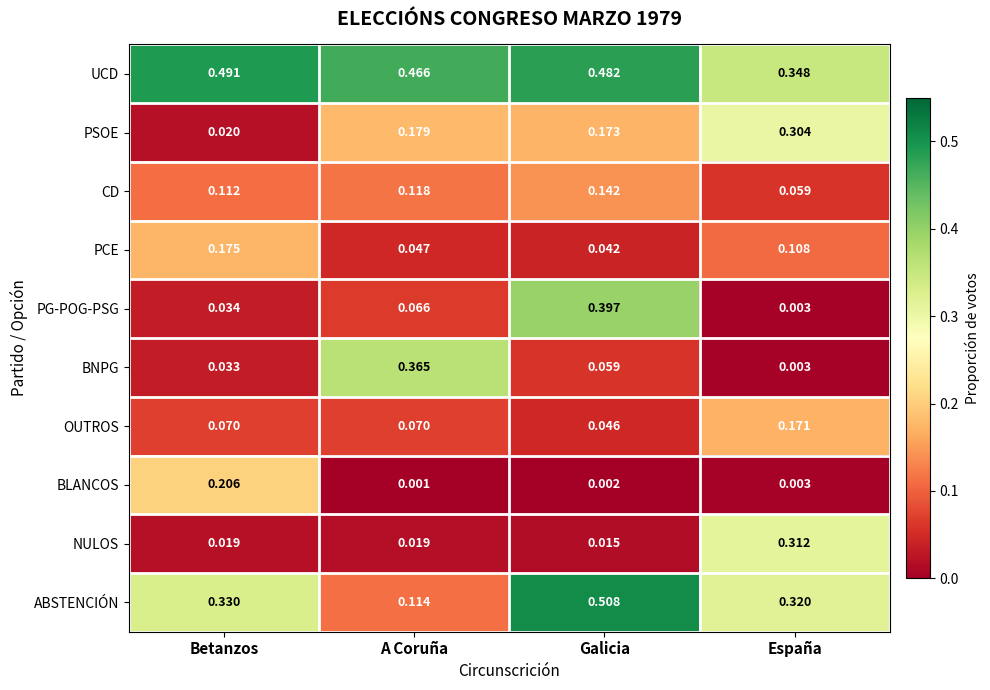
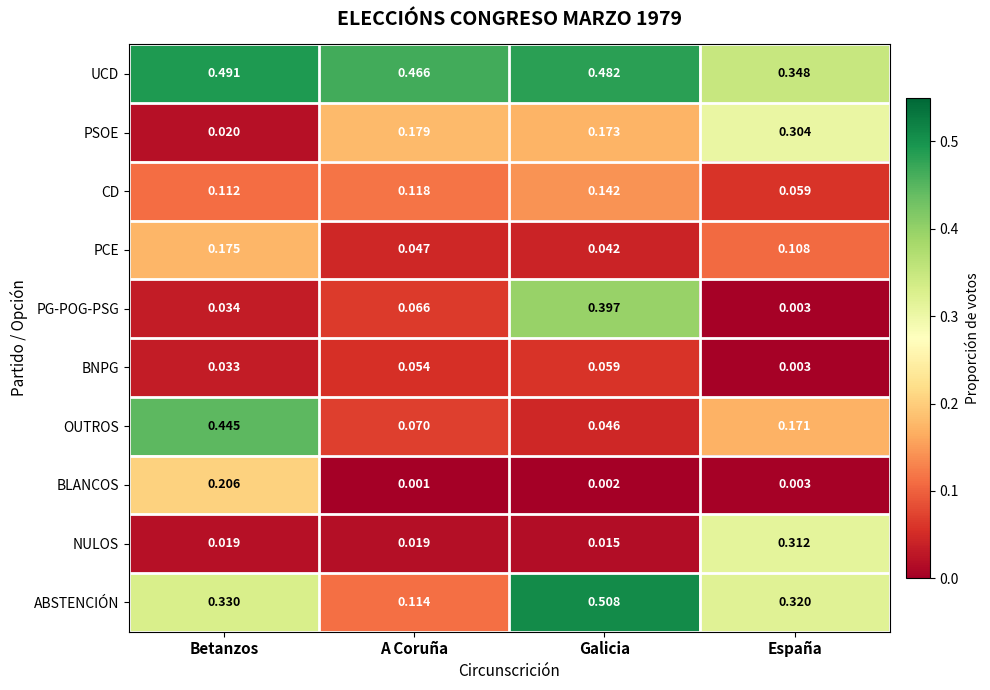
  {
    "UCD": {
      "Betanzos": 0.491,
      "A Coruña": 0.466,
      "Galicia": 0.482,
      "España": 0.348
    },
    "PSOE": {
      "Betanzos": 0.020,
      "A Coruña": 0.179,
      "Galicia": 0.173,
      "España": 0.304
    },
    "CD": {
      "Betanzos": 0.112,
      "A Coruña": 0.118,
      "Galicia": 0.142,
      "España": 0.059
    },
    "PCE": {
      "Betanzos": 0.175,
      "A Coruña": 0.047,
      "Galicia": 0.042,
      "España": 0.108
    },
    "PG-POG-PSG": {
      "Betanzos": 0.034,
      "A Coruña": 0.066,
      "Galicia": 0.397,
      "España": 0.003
    },
    "BNPG": {
      "Betanzos": 0.033,
-     "A Coruña": 0.365,
+     "A Coruña": 0.054,
      "Galicia": 0.059,
      "España": 0.003
    },
    "OUTROS": {
-     "Betanzos": 0.070,
+     "Betanzos": 0.445,
      "A Coruña": 0.070,
      "Galicia": 0.046,
      "España": 0.171
    },
    "BLANCOS": {
      "Betanzos": 0.206,
      "A Coruña": 0.001,
      "Galicia": 0.002,
      "España": 0.003
    },
    "NULOS": {
      "Betanzos": 0.019,
      "A Coruña": 0.019,
      "Galicia": 0.015,
      "España": 0.312
    },
    "ABSTENCIÓN": {
      "Betanzos": 0.330,
      "A Coruña": 0.114,
      "Galicia": 0.508,
      "España": 0.320
    }
  }
